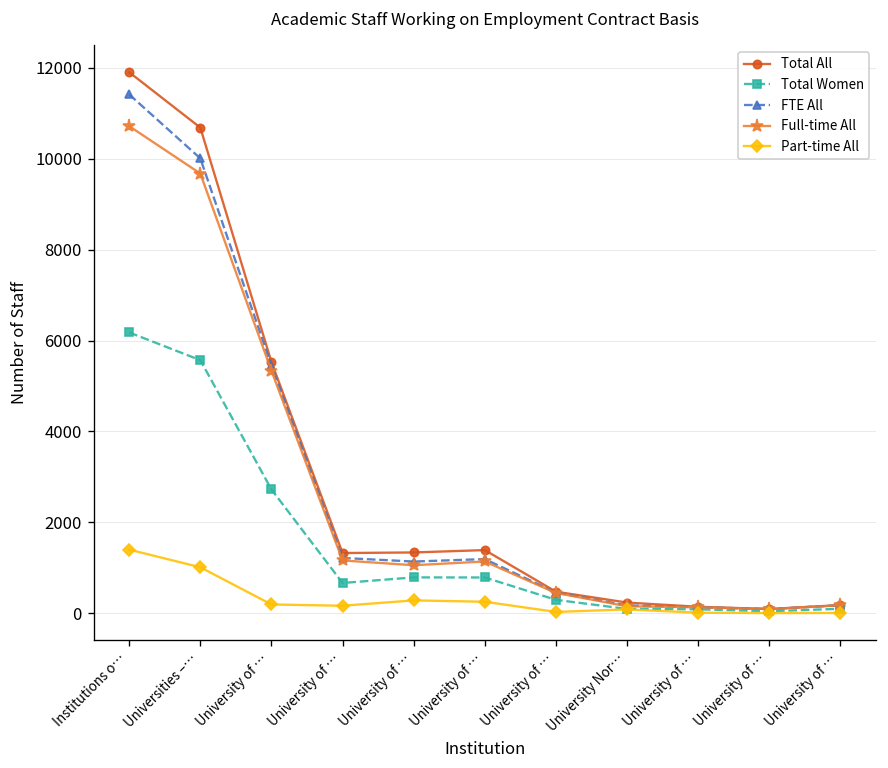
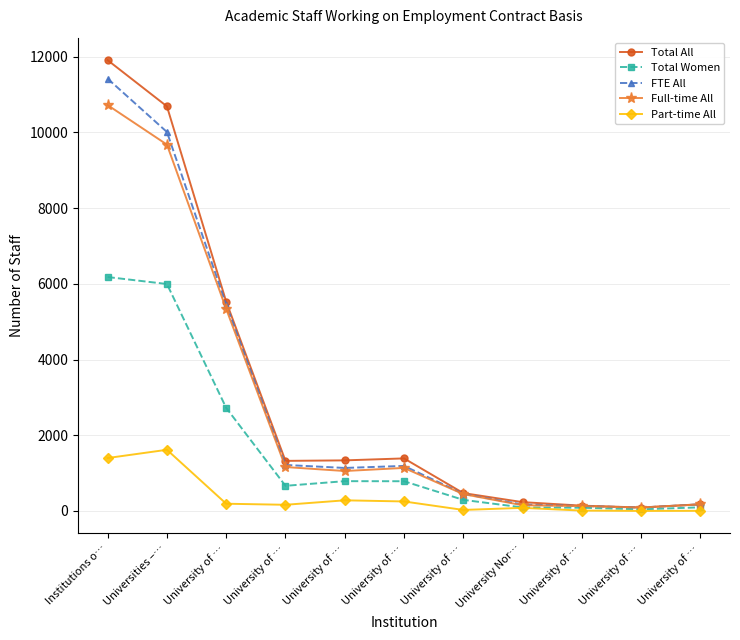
  {
    "Total Women": {
      "Institutions o…": 6200,
-     "Universities –…": 5600
+     "Universities –…": 6000
    },
    "FTE All": {
      "Institutions o…": 11400,
      "Universities –…": 10000
    },
    "Part-time All": {
      "Institutions o…": 1400,
-     "Universities –…": 1000
+     "Universities –…": 1600
    }
  }
